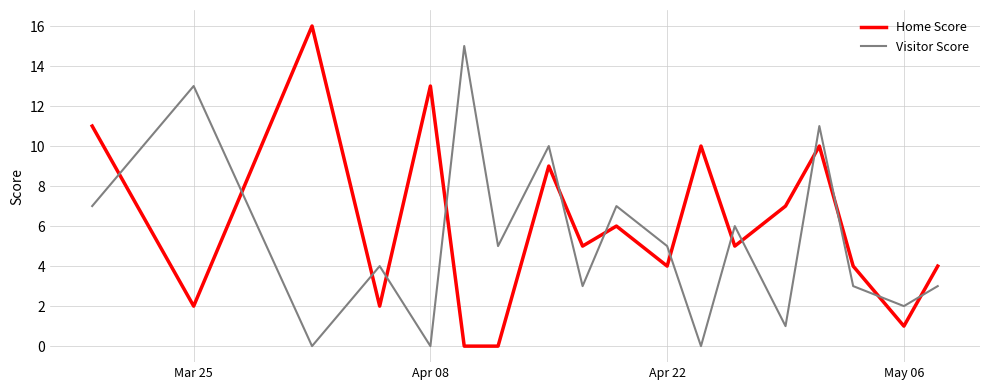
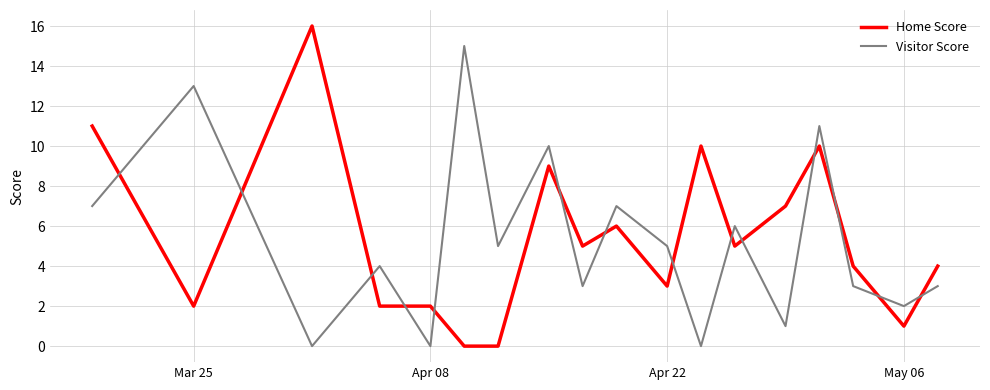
  {
    "Home Score": {
      "Mar 25": 2,
-     "Apr 08": 13,
-     "Apr 22": 4,
+     "Apr 08": 2,
+     "Apr 22": 3,
      "May 06": 1
    },
    "Visitor Score": {
      "Mar 25": 13,
      "Apr 08": 0,
      "Apr 22": 5,
      "May 06": 2
    }
  }
